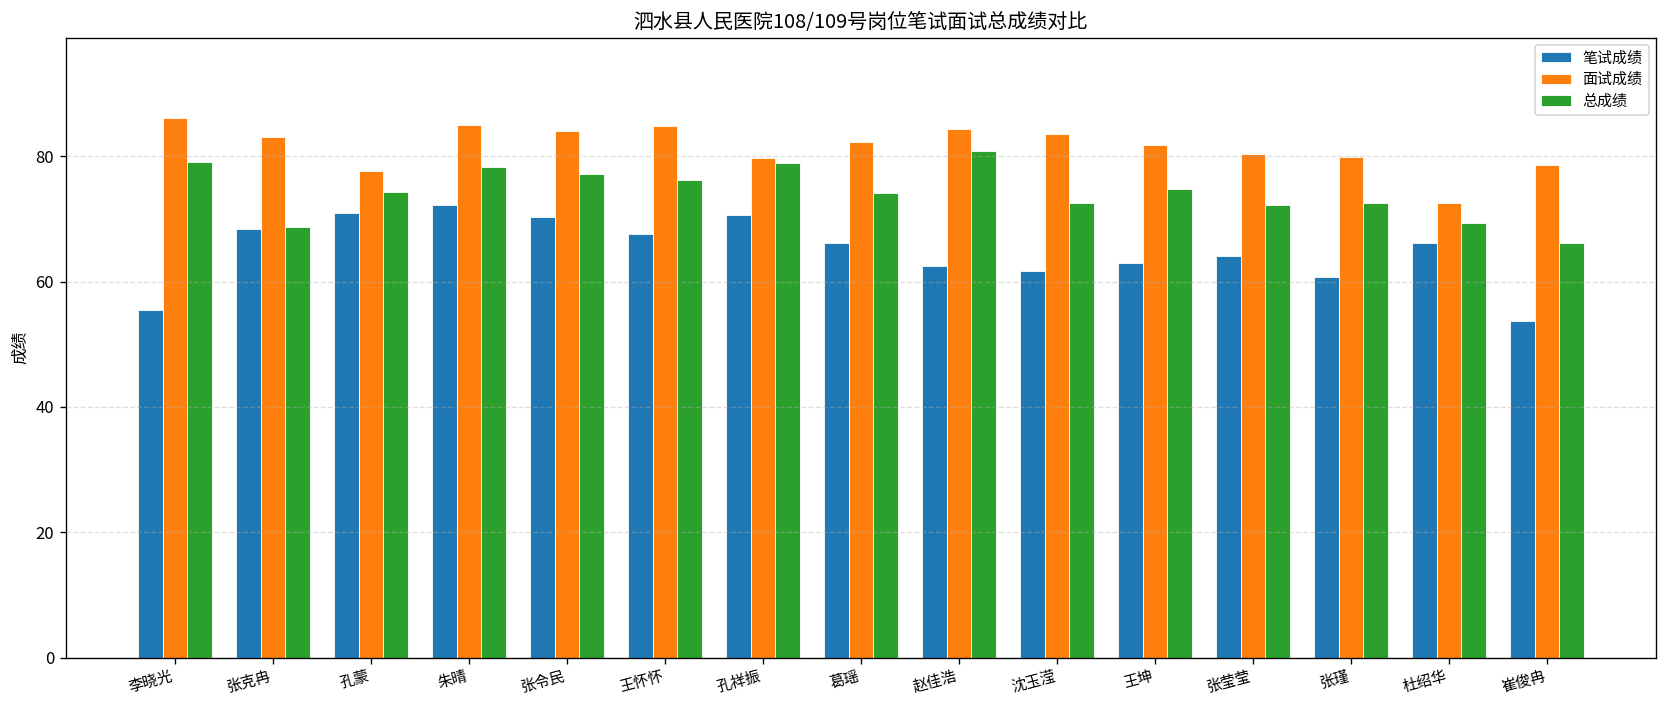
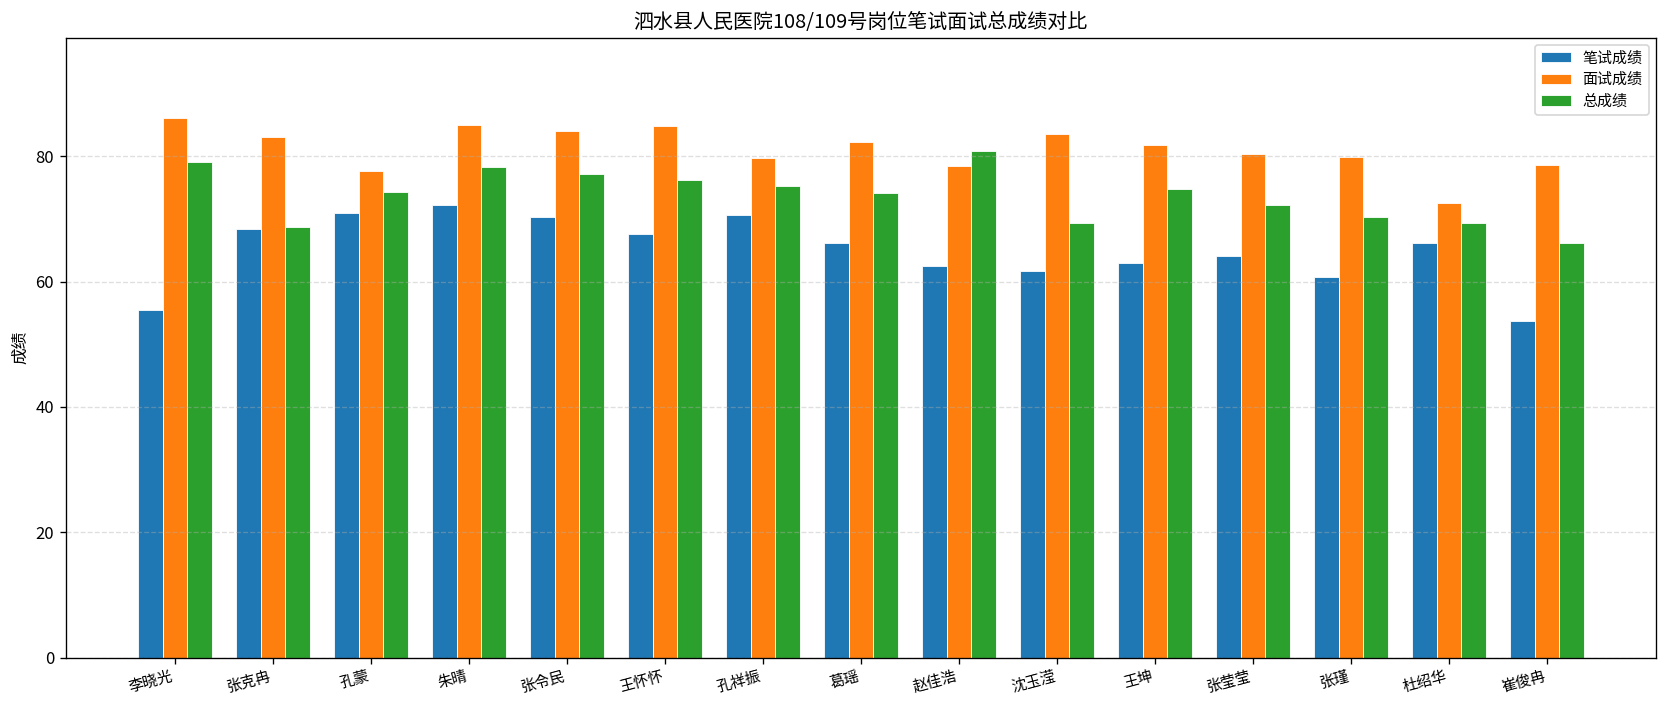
  {
    "笔试成绩": {
      "李晓光": 56,
      "张克冉": 68,
      "孔蒙": 71,
      "朱晴": 72,
      "张令民": 70,
      "王怀怀": 68,
      "孔祥振": 71,
      "葛瑶": 66,
      "赵佳浩": 63,
      "沈玉滢": 62,
      "王坤": 63,
      "张莹莹": 64,
      "张瑾": 61,
      "杜绍华": 66,
      "崔俊冉": 54
    },
    "面试成绩": {
      "李晓光": 86,
      "张克冉": 83,
      "孔蒙": 78,
      "朱晴": 85,
      "张令民": 84,
      "王怀怀": 85,
      "孔祥振": 80,
      "葛瑶": 82,
-     "赵佳浩": 84,
+     "赵佳浩": 78,
      "沈玉滢": 84,
      "王坤": 82,
      "张莹莹": 80,
      "张瑾": 80,
      "杜绍华": 73,
      "崔俊冉": 79
    },
    "总成绩": {
      "李晓光": 79,
      "张克冉": 69,
      "孔蒙": 74,
      "朱晴": 78,
      "张令民": 77,
      "王怀怀": 76,
-     "孔祥振": 79,
+     "孔祥振": 75,
      "葛瑶": 74,
      "赵佳浩": 81,
-     "沈玉滢": 73,
+     "沈玉滢": 69,
      "王坤": 75,
      "张莹莹": 72,
-     "张瑾": 73,
+     "张瑾": 70,
      "杜绍华": 69,
      "崔俊冉": 66
    }
  }
